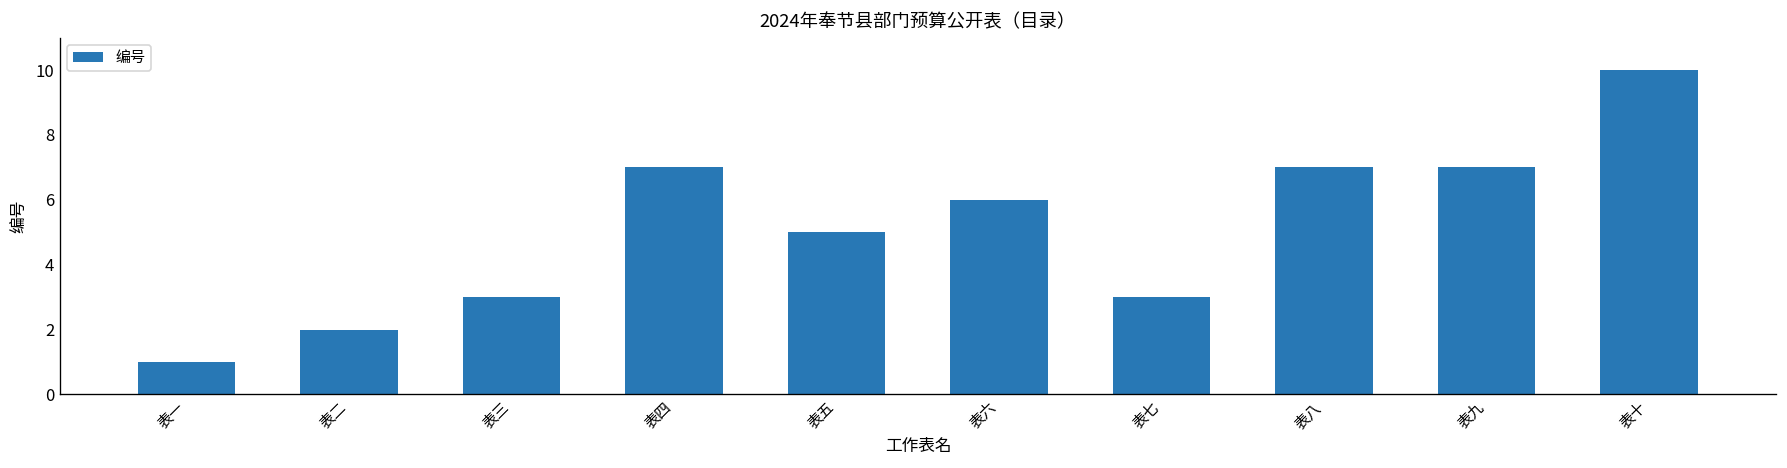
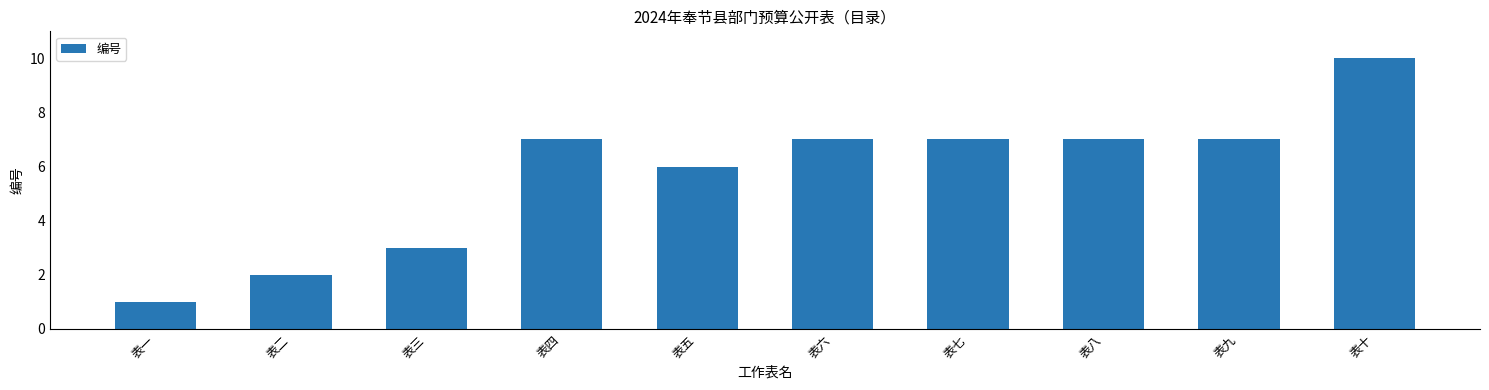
  {
    "表一": 1,
    "表二": 2,
    "表三": 3,
    "表四": 7,
-   "表五": 5,
-   "表六": 6,
-   "表七": 3,
+   "表五": 6,
+   "表六": 7,
+   "表七": 7,
    "表八": 7,
    "表九": 7,
    "表十": 10
  }
